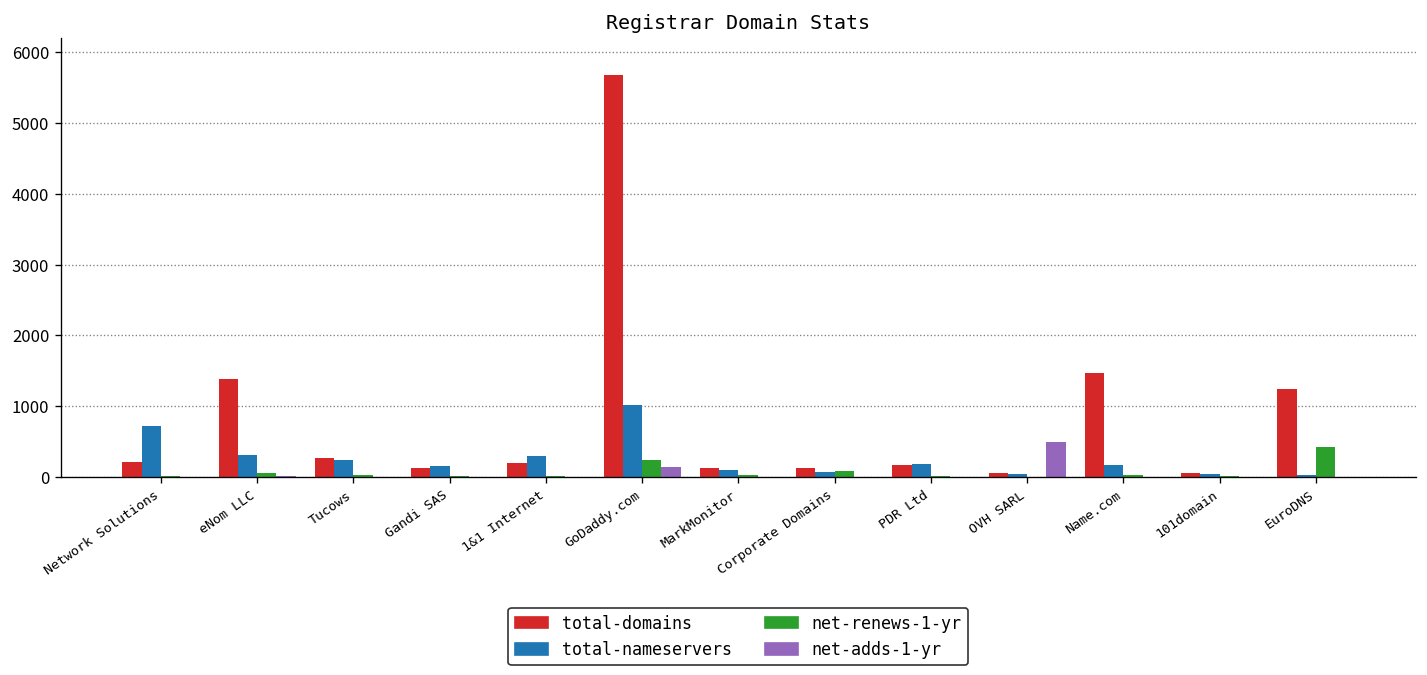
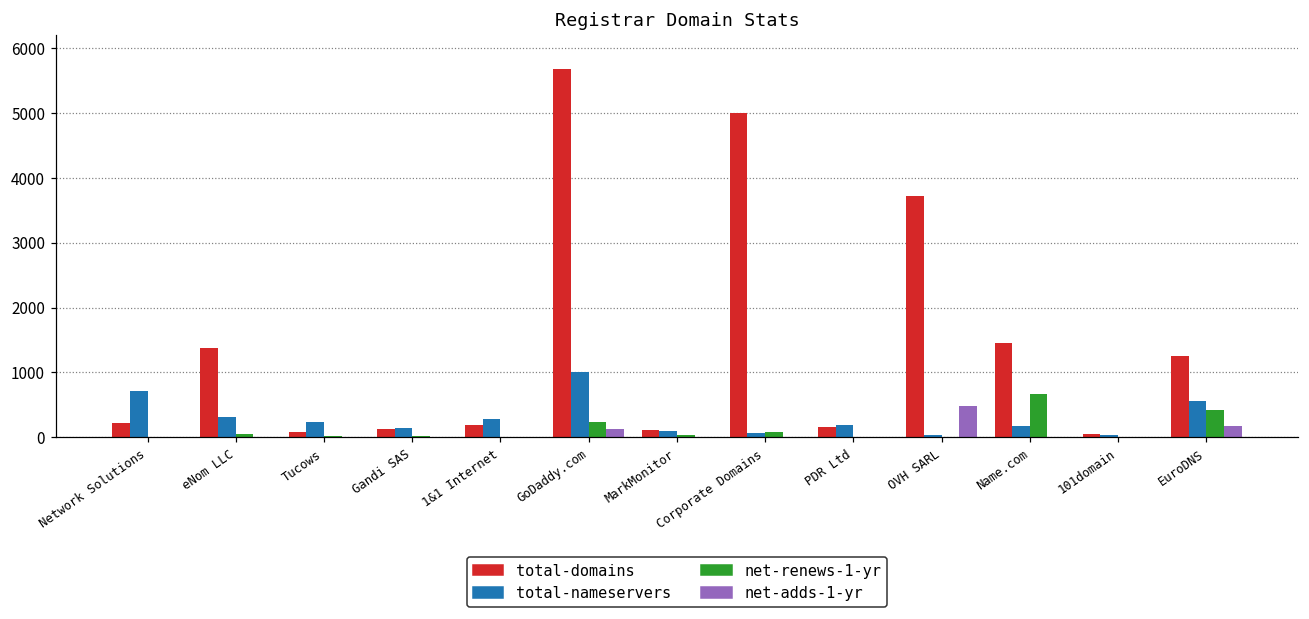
  {
    "total-domains": {
      "Network Solutions": 200,
      "eNom LLC": 1400,
-     "Tucows": 300,
+     "Tucows": 100,
      "Gandi SAS": 100,
      "1&1 Internet": 200,
      "GoDaddy.com": 5700,
      "MarkMonitor": 100,
-     "Corporate Domains": 100,
+     "Corporate Domains": 5000,
      "PDR Ltd": 200,
-     "OVH SARL": 100,
+     "OVH SARL": 3700,
      "Name.com": 1500,
      "101domain": 100,
      "EuroDNS": 1200
    },
    "total-nameservers": {
      "Network Solutions": 700,
      "eNom LLC": 300,
      "Tucows": 200,
      "Gandi SAS": 100,
      "1&1 Internet": 300,
      "GoDaddy.com": 1000,
      "MarkMonitor": 100,
      "Corporate Domains": 100,
      "PDR Ltd": 200,
      "Name.com": 200,
-     "EuroDNS": 0
+     "EuroDNS": 600
    },
    "net-renews-1-yr": {
      "eNom LLC": 0,
      "GoDaddy.com": 200,
      "Corporate Domains": 100,
      "OVH SARL": 0,
-     "Name.com": 0,
+     "Name.com": 700,
      "EuroDNS": 400
    },
    "net-adds-1-yr": {
      "1&1 Internet": 0,
      "GoDaddy.com": 100,
      "MarkMonitor": 0,
      "Corporate Domains": 0,
      "OVH SARL": 500,
      "101domain": 0,
-     "EuroDNS": 0
+     "EuroDNS": 200
    }
  }
